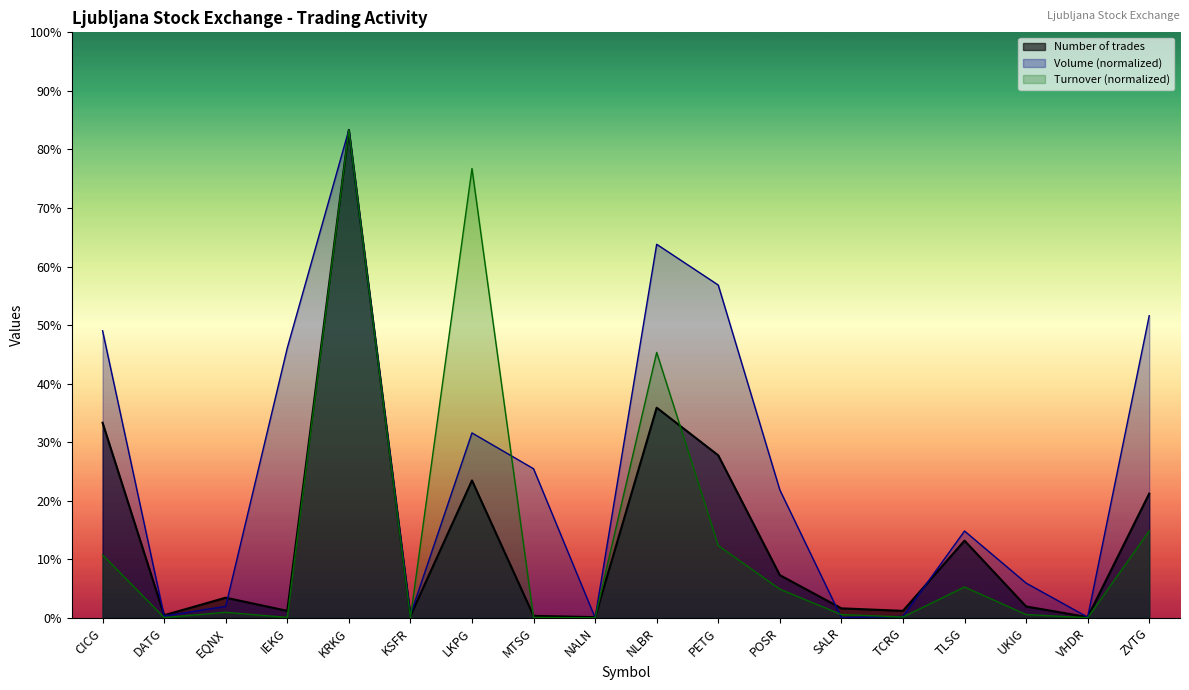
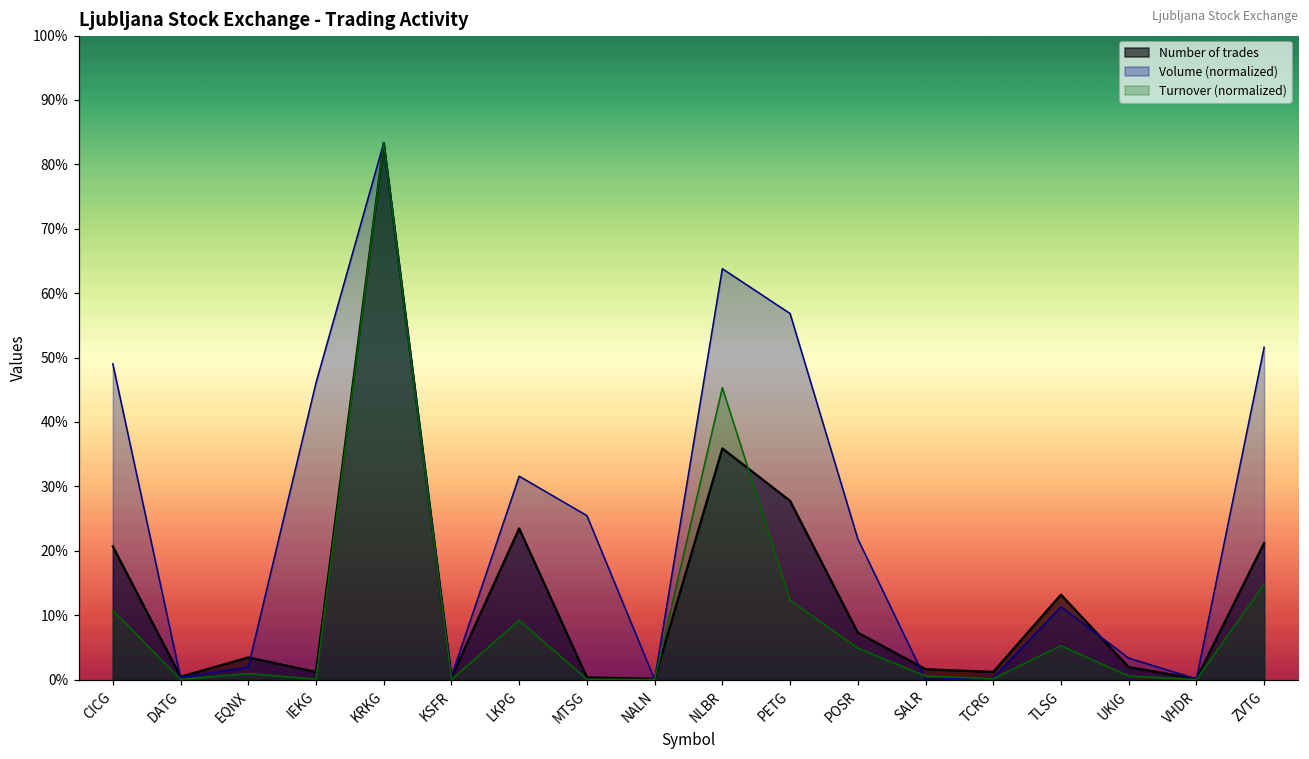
  {
    "Number of trades": {
-     "CICG": "33%",
+     "CICG": "21%",
      "EQNX": "3%",
      "IEKG": "1%",
      "LKPG": "23%",
      "NLBR": "36%",
      "PETG": "28%",
      "POSR": "7%",
      "SALR": "2%",
      "TCRG": "1%",
      "TLSG": "13%",
      "UKIG": "2%",
      "ZVTG": "21%"
    },
    "Volume (normalized)": {
      "CICG": "49%",
      "EQNX": "2%",
      "IEKG": "46%",
      "LKPG": "32%",
      "MTSG": "25%",
      "NLBR": "64%",
      "PETG": "57%",
      "POSR": "22%",
      "SALR": "0%",
-     "TLSG": "15%",
-     "UKIG": "6%",
+     "TLSG": "11%",
+     "UKIG": "3%",
      "ZVTG": "52%"
    },
    "Turnover (normalized)": {
      "CICG": "11%",
      "EQNX": "1%",
      "IEKG": "0%",
-     "LKPG": "77%",
+     "LKPG": "9%",
      "NLBR": "45%",
      "PETG": "12%",
      "POSR": "5%",
      "SALR": "1%",
      "TLSG": "5%",
      "UKIG": "1%",
      "ZVTG": "15%"
    }
  }
